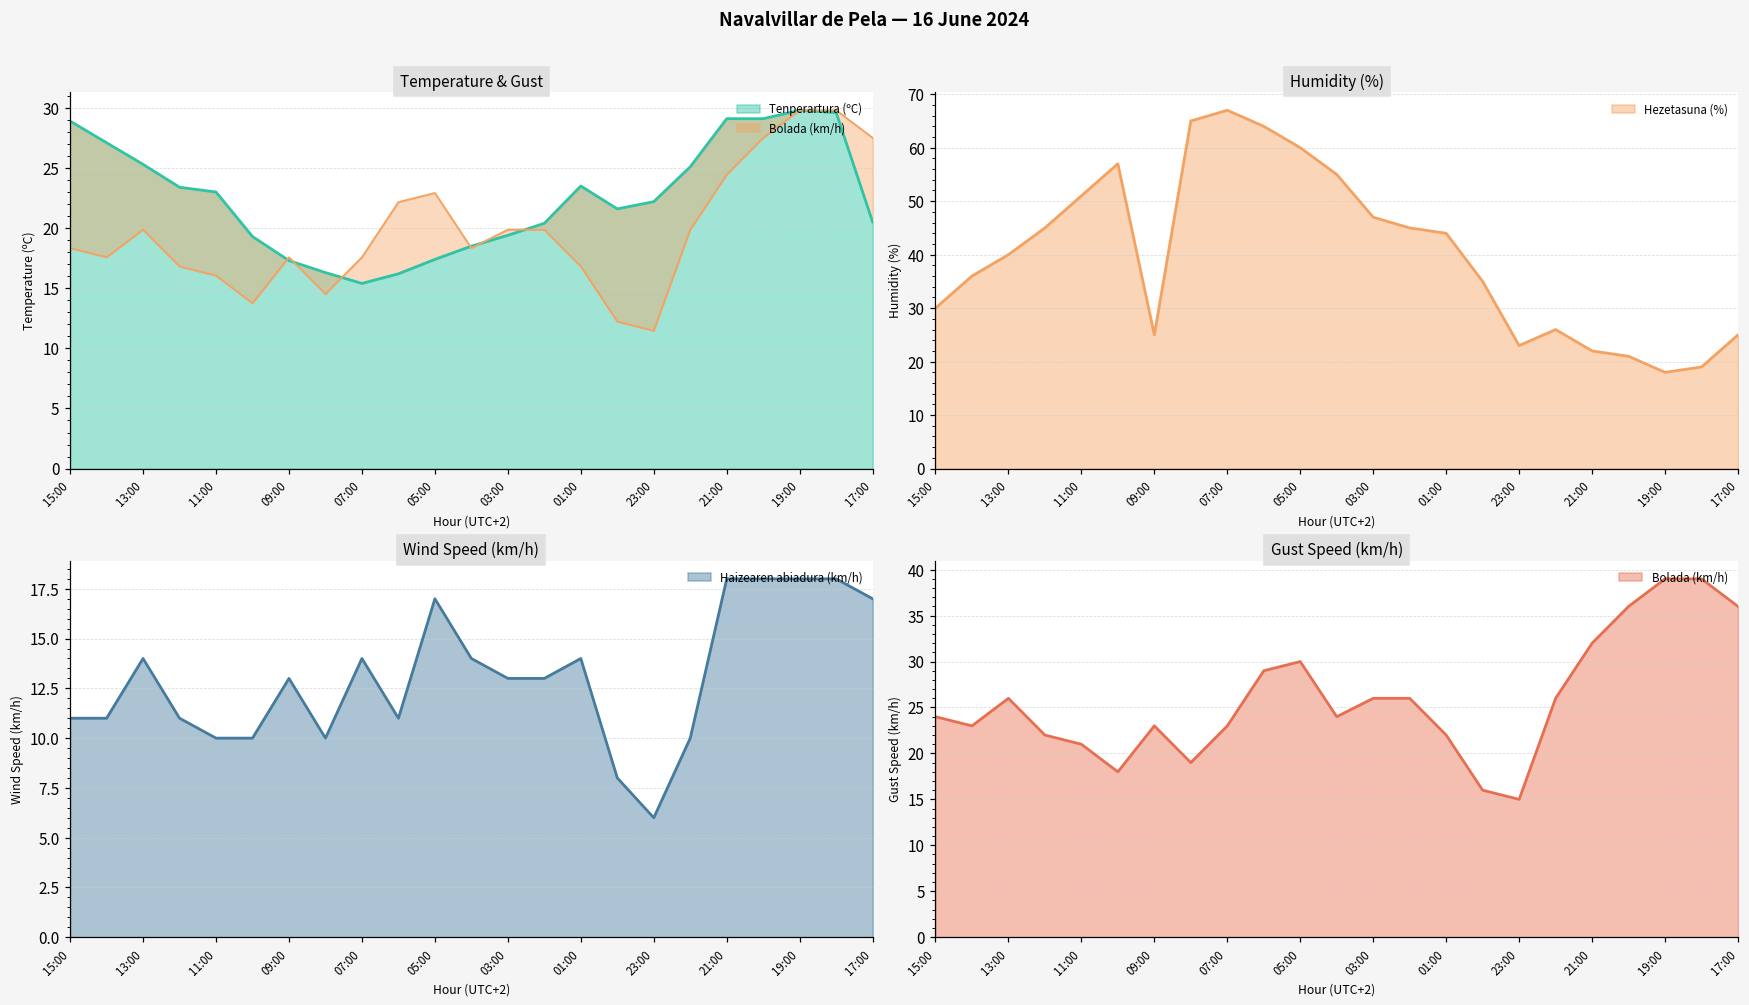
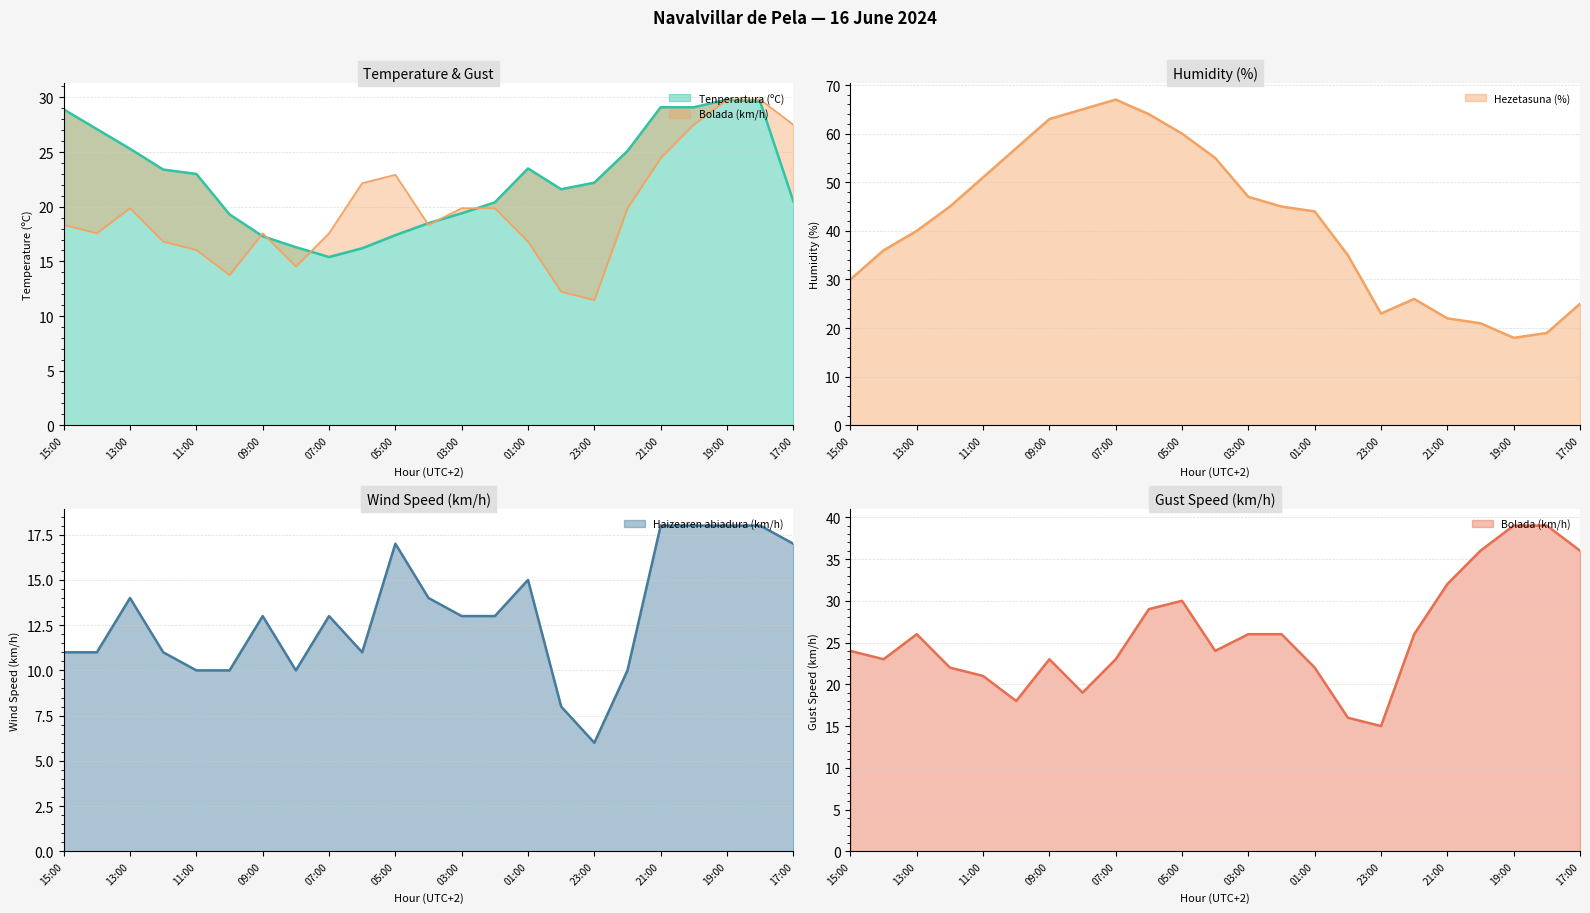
  {
    "Temperature & Gust": {
      "Tenperartura (ºC)": {
        "09:00": 17.3,
        "07:00": 15.4,
        "05:00": 17.4,
        "03:00": 19.4,
        "17:00": 20.5
      }
    },
    "Humidity (%)": {
      "15:00": 30,
      "13:00": 40,
      "11:00": 51,
-     "09:00": 25,
+     "09:00": 63,
      "07:00": 67,
      "05:00": 60,
      "03:00": 47,
      "01:00": 44,
      "23:00": 23,
      "21:00": 22,
      "19:00": 18,
      "17:00": 25
    },
    "Wind Speed (km/h)": {
      "15:00": 11,
      "13:00": 14,
      "11:00": 10,
      "09:00": 13,
-     "07:00": 14,
+     "07:00": 13,
      "05:00": 17,
      "03:00": 13,
-     "01:00": 14,
+     "01:00": 15,
      "23:00": 6,
      "21:00": 18,
      "19:00": 18,
      "17:00": 17
    },
    "Gust Speed (km/h)": {
      "15:00": 24,
      "13:00": 26,
      "11:00": 21,
      "09:00": 23,
      "07:00": 23,
      "05:00": 30,
      "03:00": 26,
      "01:00": 22,
      "23:00": 15,
      "21:00": 32,
      "19:00": 39,
      "17:00": 36
    }
  }
